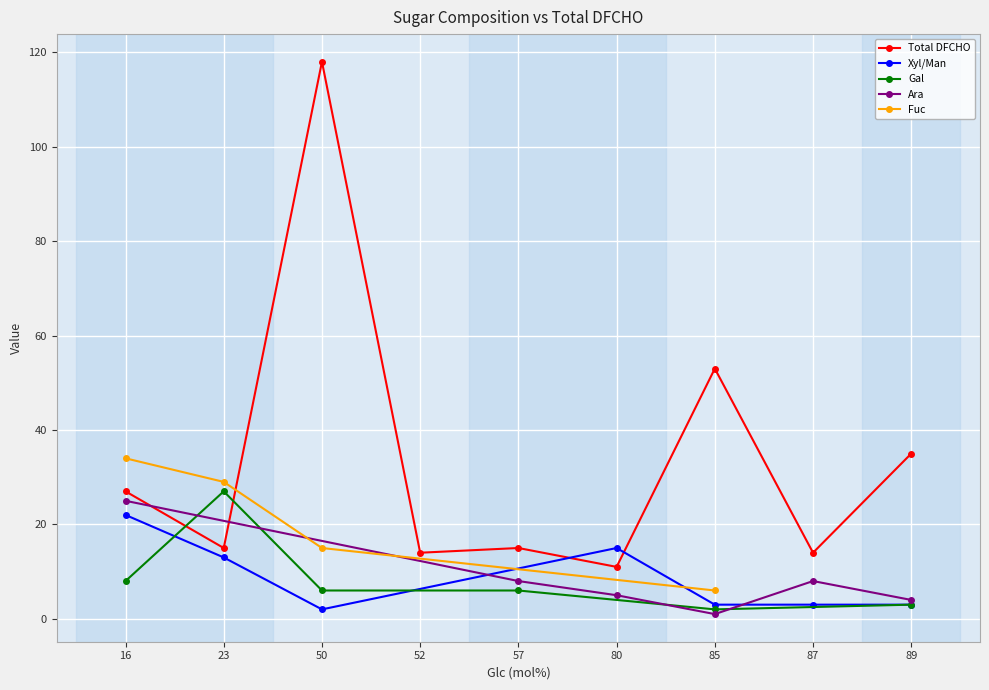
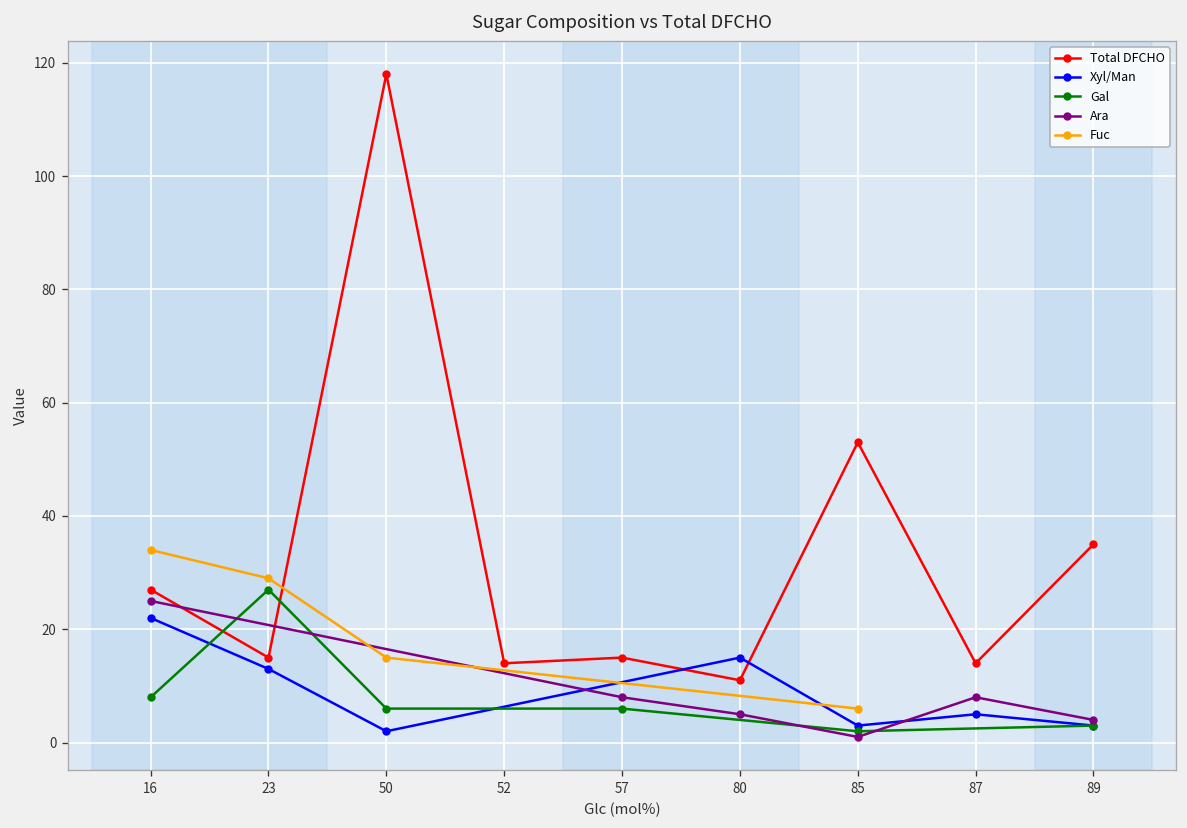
  {
    "Total DFCHO": {
      "16": 27,
      "23": 15,
      "50": 118,
      "52": 14,
      "57": 15,
      "80": 11,
      "85": 53,
      "87": 14,
      "89": 35
    },
    "Xyl/Man": {
      "16": 22,
      "23": 13,
      "50": 2,
      "80": 15,
      "85": 3,
-     "87": 3
+     "87": 5
    },
    "Gal": {
      "16": 8,
      "23": 27,
      "50": 6,
      "57": 6,
      "85": 2
    },
    "Ara": {
      "16": 25,
      "57": 8,
      "80": 5,
      "85": 1,
      "87": 8,
      "89": 4
    },
    "Fuc": {
      "16": 34,
      "23": 29,
      "50": 15,
      "85": 6
    }
  }
